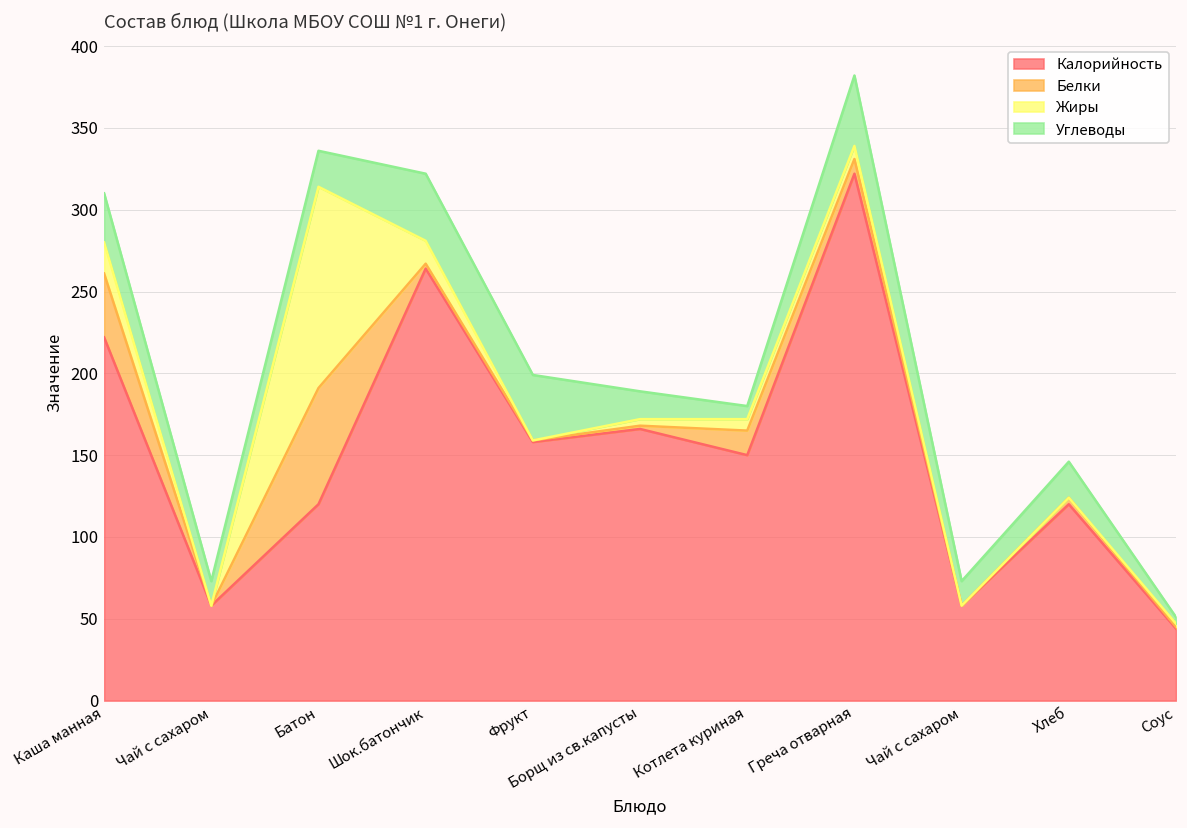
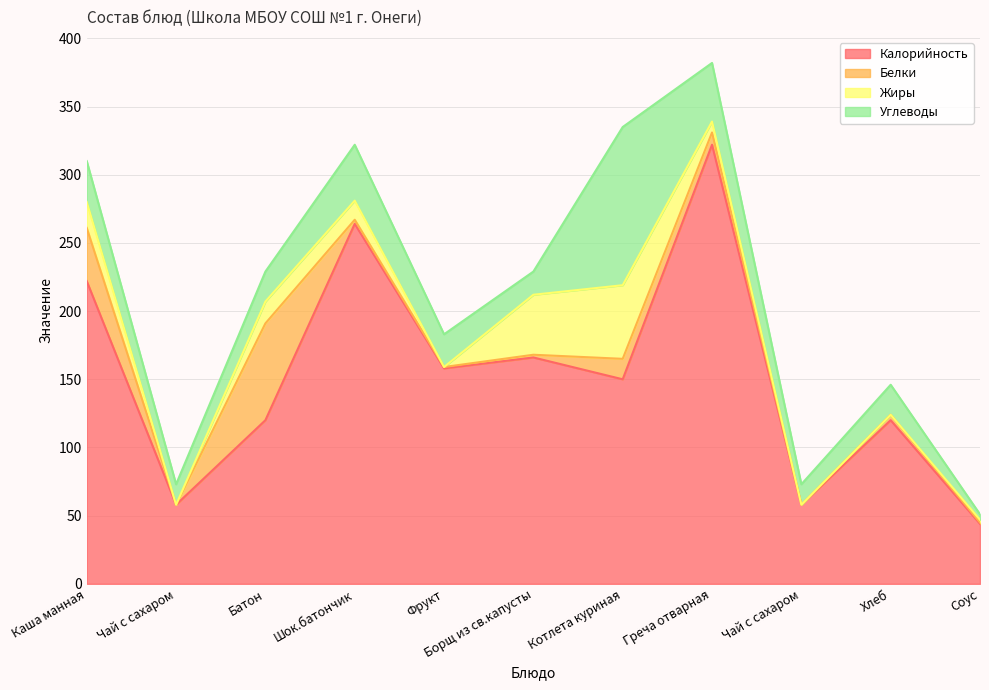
  {
    "Калорийность": {
      "Каша манная": 222,
      "Батон": 120,
      "Шок.батончик": 264,
      "Борщ из св.капусты": 166,
      "Котлета куриная": 150,
      "Греча отварная": 322,
      "Хлеб": 120
    },
    "Белки": {
      "Каша манная": 39,
      "Батон": 71,
      "Шок.батончик": 3,
      "Борщ из св.капусты": 2,
      "Котлета куриная": 15,
      "Греча отварная": 9
    },
    "Жиры": {
      "Каша манная": 19,
-     "Батон": 123,
+     "Батон": 16,
      "Шок.батончик": 14,
-     "Борщ из св.капусты": 4,
-     "Котлета куриная": 7,
+     "Борщ из св.капусты": 44,
+     "Котлета куриная": 54,
      "Греча отварная": 8,
      "Соус": 2
    },
    "Углеводы": {
      "Каша манная": 30,
      "Батон": 22,
      "Шок.батончик": 41,
-     "Фрукт": 40,
+     "Фрукт": 24,
      "Борщ из св.капусты": 17,
-     "Котлета куриная": 8,
+     "Котлета куриная": 116,
      "Греча отварная": 43,
      "Хлеб": 22,
      "Соус": 4
    }
  }
